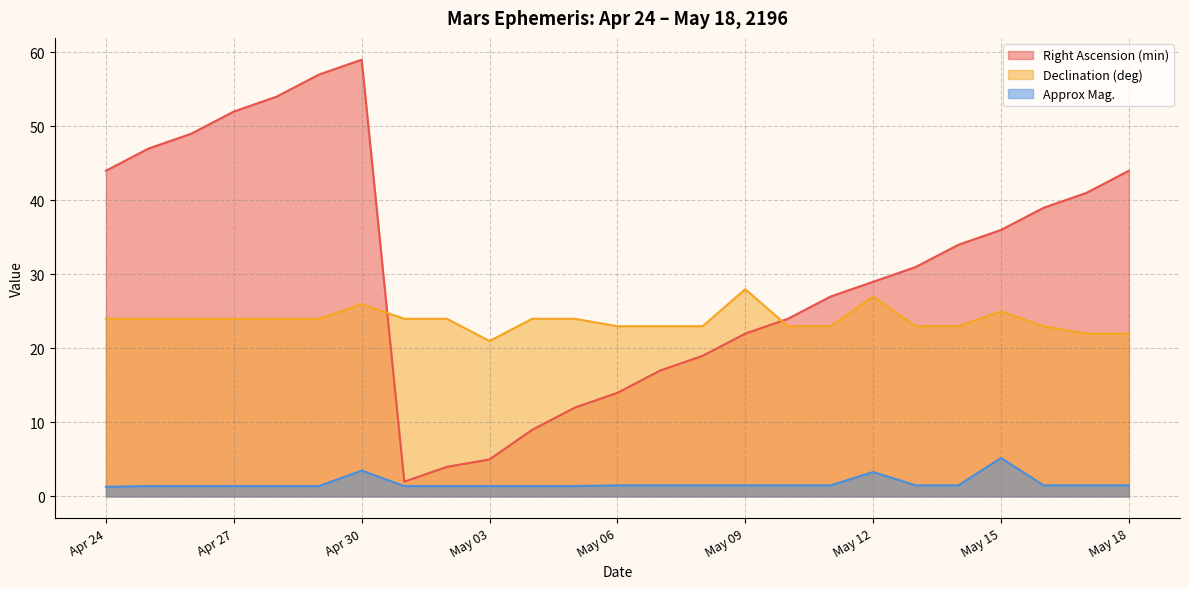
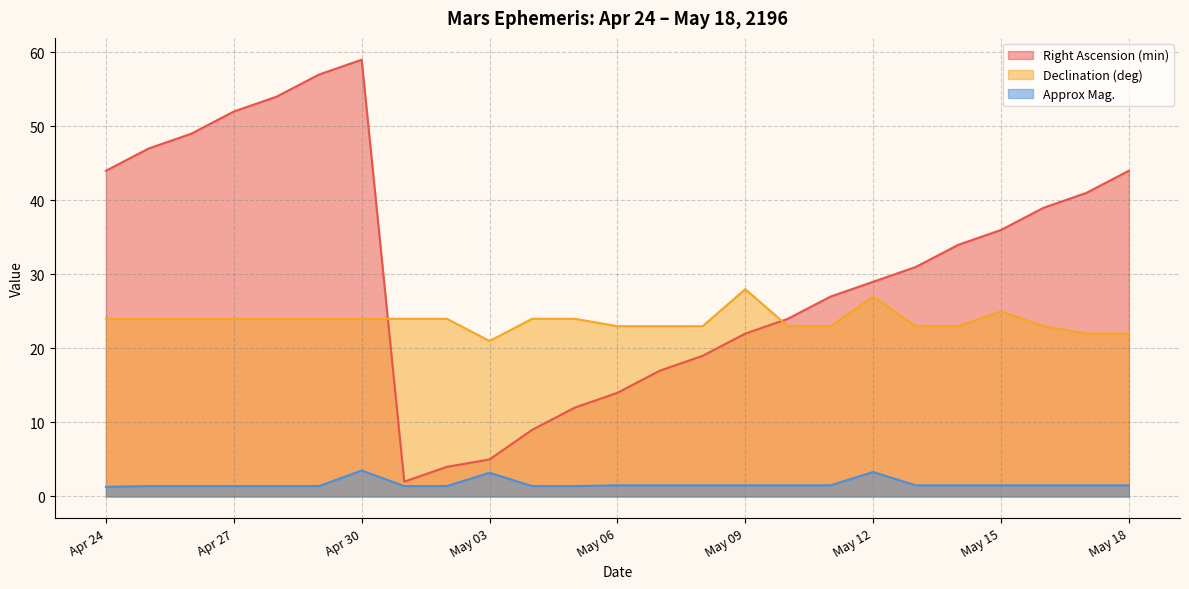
  {
    "Right Ascension (min)": {
      "Apr 24": 44,
      "Apr 27": 52,
      "Apr 30": 59,
      "May 03": 5,
      "May 06": 14,
      "May 09": 22,
      "May 12": 29,
      "May 15": 36,
      "May 18": 44
    },
    "Declination (deg)": {
      "Apr 24": 24,
      "Apr 27": 24,
-     "Apr 30": 26,
+     "Apr 30": 24,
      "May 03": 21,
      "May 06": 23,
      "May 09": 28,
      "May 12": 27,
      "May 15": 25,
      "May 18": 22
    },
    "Approx Mag.": {
      "Apr 24": 1,
      "Apr 27": 1,
      "Apr 30": 4,
-     "May 03": 1,
+     "May 03": 3,
      "May 06": 2,
      "May 09": 2,
      "May 12": 3,
-     "May 15": 5,
+     "May 15": 2,
      "May 18": 2
    }
  }
